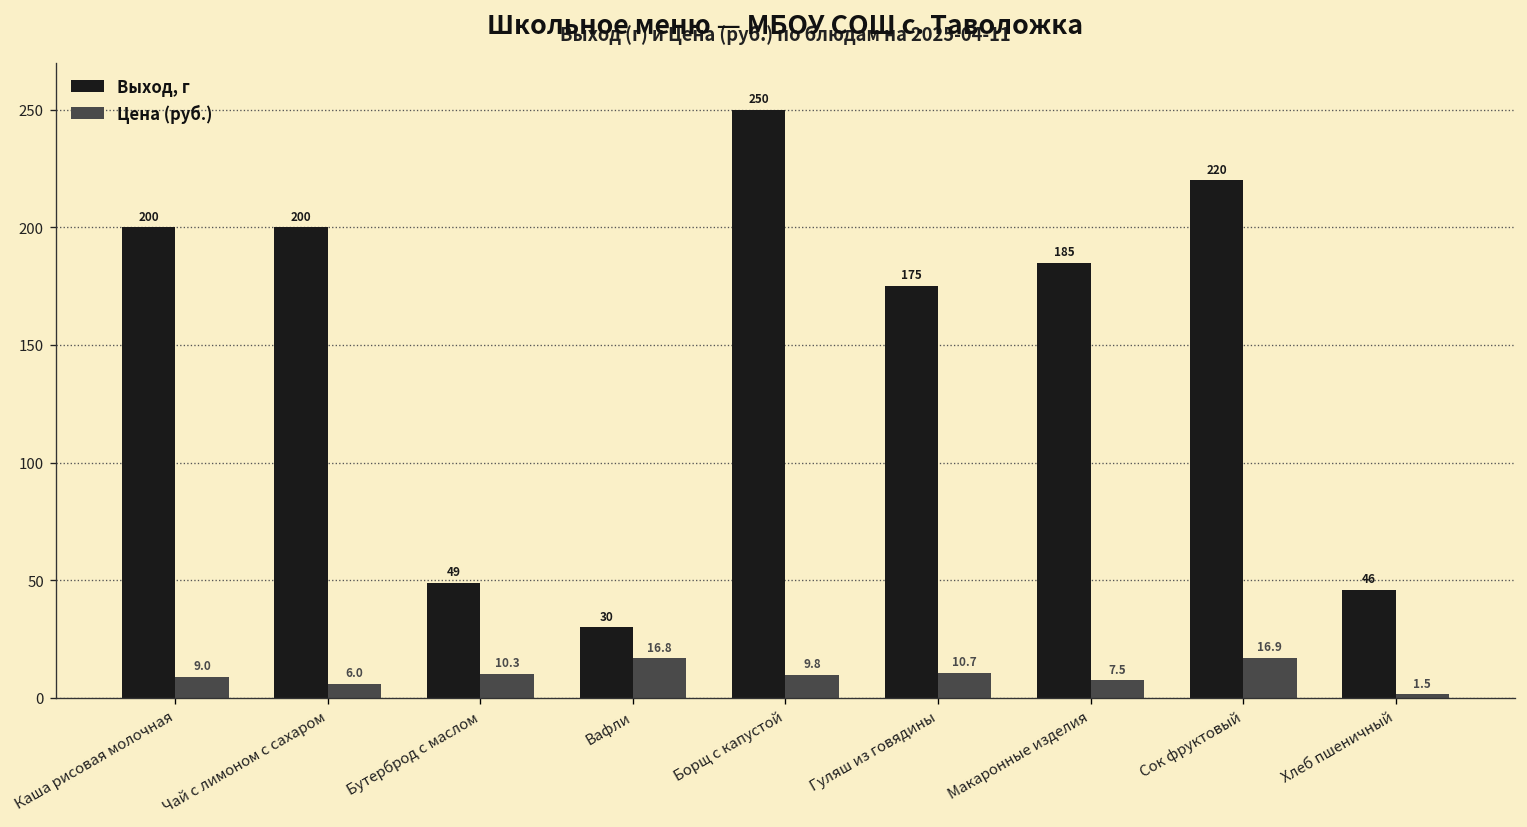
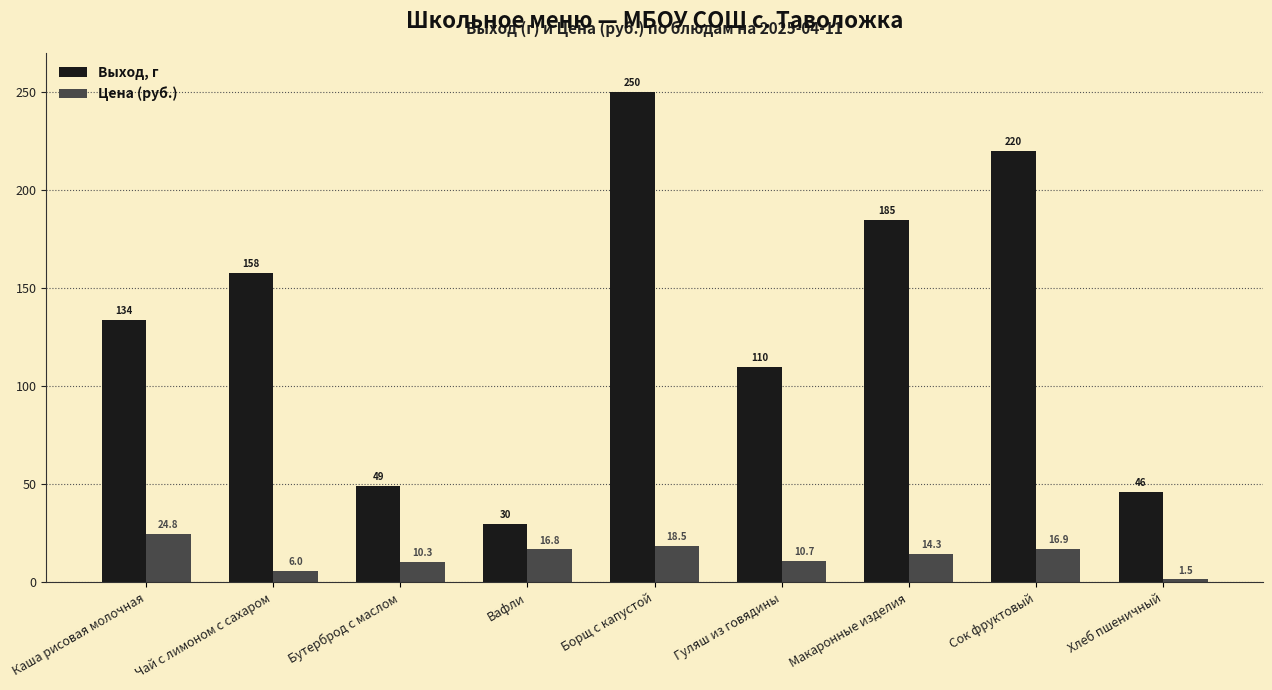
  {
    "Выход, г": {
-     "Каша рисовая молочная": 200,
-     "Чай с лимоном с сахаром": 200,
+     "Каша рисовая молочная": 134,
+     "Чай с лимоном с сахаром": 158,
      "Бутерброд с маслом": 49,
      "Вафли": 30,
      "Борщ с капустой": 250,
-     "Гуляш из говядины": 175,
+     "Гуляш из говядины": 110,
      "Макаронные изделия": 185,
      "Сок фруктовый": 220,
      "Хлеб пшеничный": 46
    },
    "Цена (руб.)": {
-     "Каша рисовая молочная": 9.0,
+     "Каша рисовая молочная": 24.8,
      "Чай с лимоном с сахаром": 6.0,
      "Бутерброд с маслом": 10.3,
      "Вафли": 16.8,
-     "Борщ с капустой": 9.8,
+     "Борщ с капустой": 18.5,
      "Гуляш из говядины": 10.7,
-     "Макаронные изделия": 7.5,
+     "Макаронные изделия": 14.3,
      "Сок фруктовый": 16.9,
      "Хлеб пшеничный": 1.5
    }
  }
